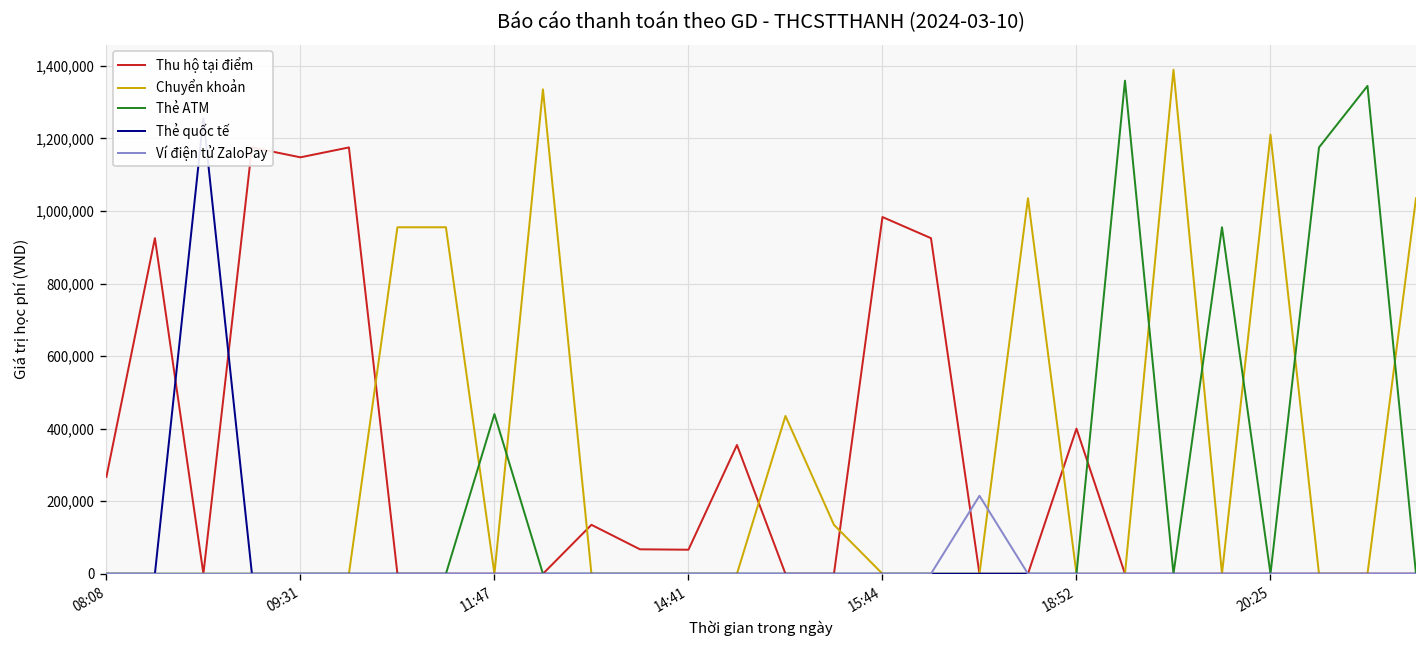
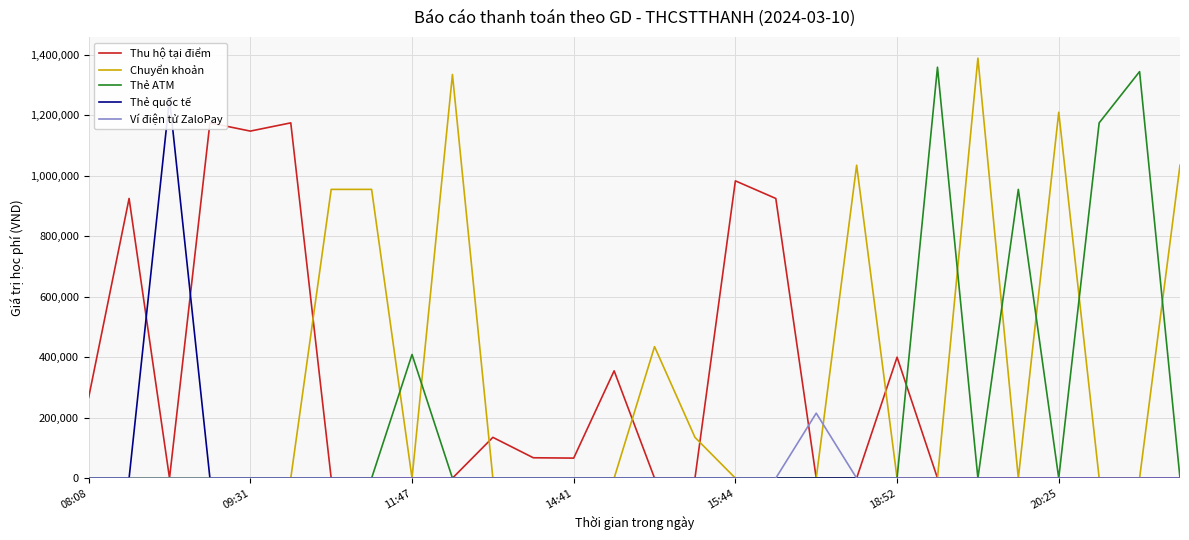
  {
    "Thu hộ tại điểm": {
      "08:08": "270,000",
      "09:31": "1,150,000",
      "14:41": "70,000",
      "15:44": "980,000",
      "18:52": "400,000"
    },
    "Chuyển khoản": {
      "20:25": "1,210,000"
    },
    "Thẻ ATM": {
-     "11:47": "440,000"
+     "11:47": "410,000"
    }
  }
